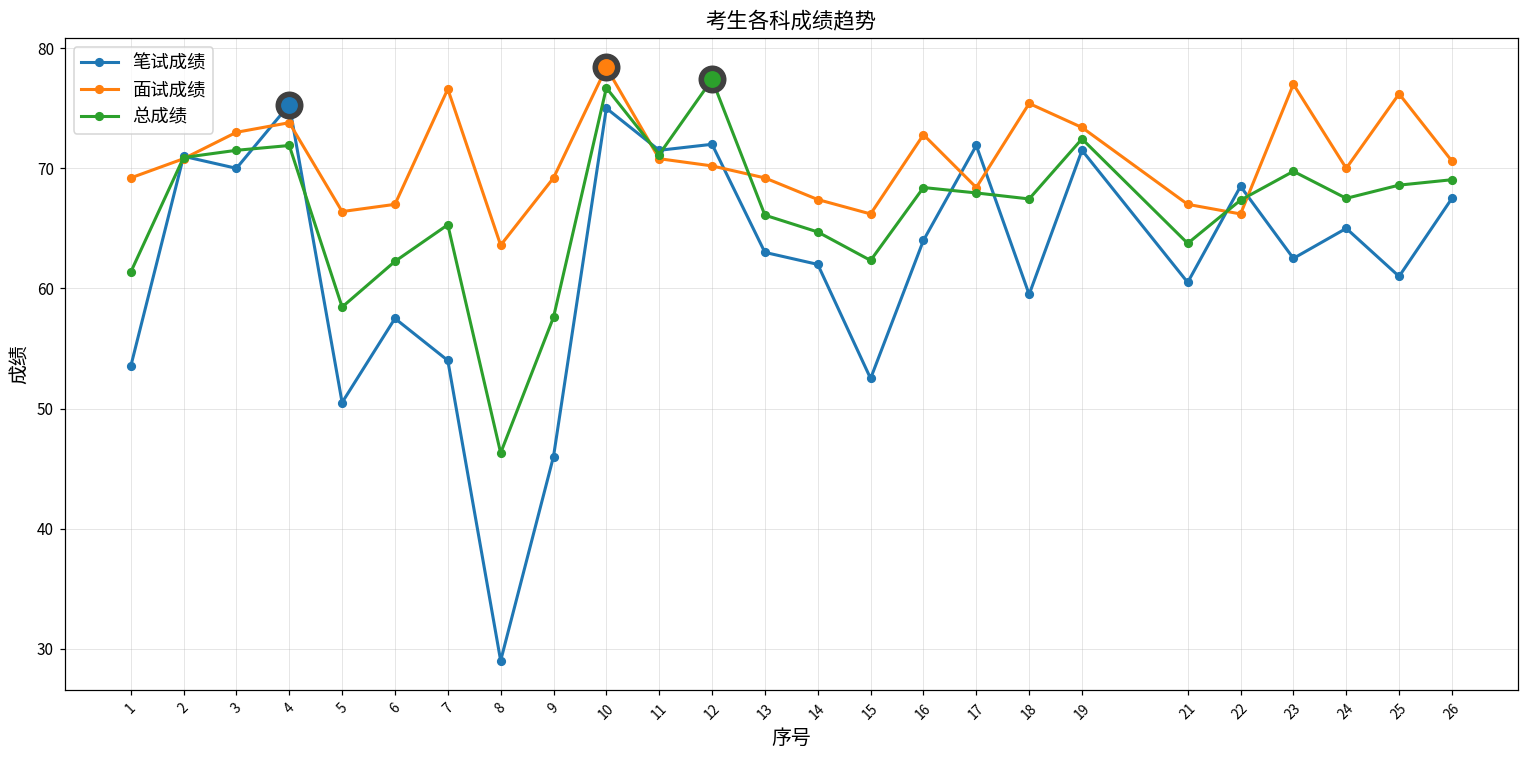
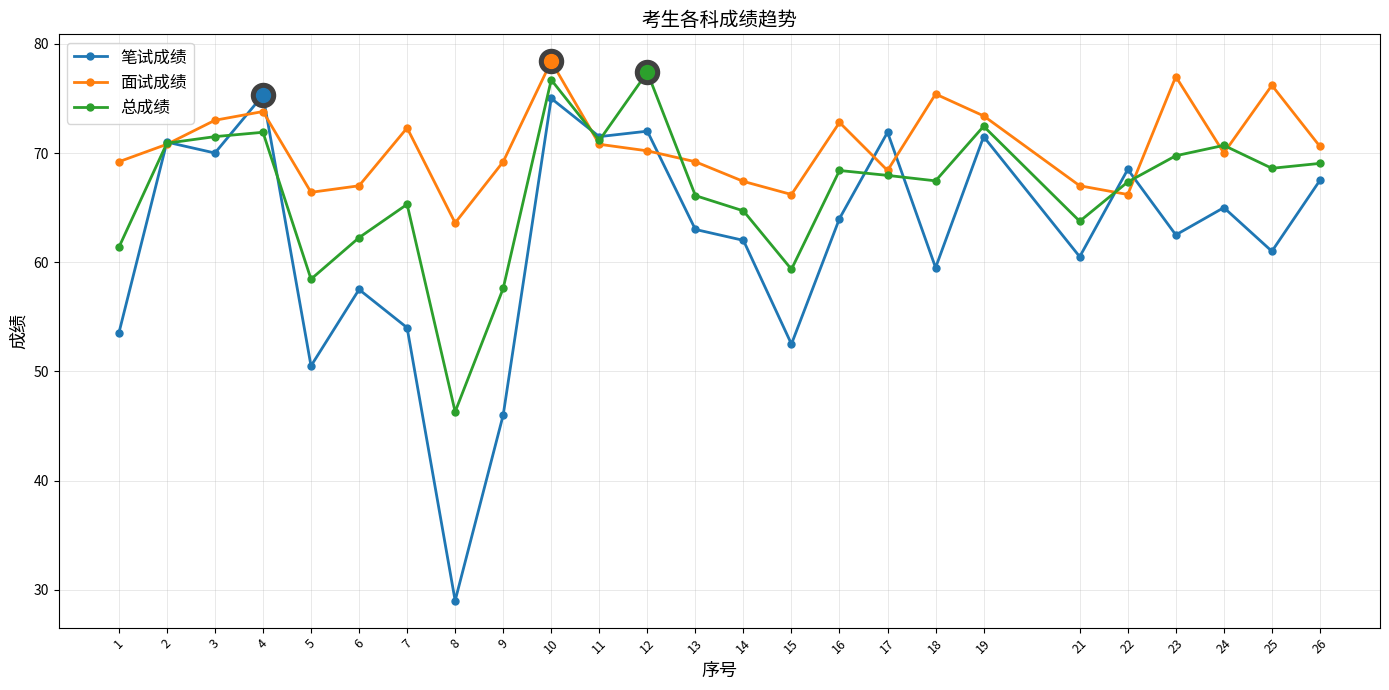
  {
    "笔试成绩": {
      "1": 53.5,
      "3": 70.0,
      "5": 50.5,
      "6": 57.5,
      "7": 54.0,
      "8": 29.0,
      "9": 46.0,
      "10": 75.0,
      "11": 71.5,
      "12": 72.0,
      "13": 63.0,
      "14": 62.0,
      "15": 52.5,
      "16": 64.0,
      "17": 71.9,
      "18": 59.5,
      "19": 71.5,
      "21": 60.5,
      "22": 68.5,
      "23": 62.5,
      "24": 65.0,
      "25": 61.0,
      "26": 67.5
    },
    "面试成绩": {
      "1": 69.2,
      "3": 73.0,
      "4": 73.8,
      "5": 66.4,
      "6": 67.0,
-     "7": 76.6,
+     "7": 72.3,
      "8": 63.6,
      "9": 69.2,
      "11": 70.8,
      "12": 70.2,
      "13": 69.2,
      "14": 67.4,
      "15": 66.2,
      "16": 72.8,
      "17": 68.4,
      "18": 75.4,
      "19": 73.4,
      "21": 67.0,
      "22": 66.2,
      "23": 77.0,
      "24": 70.0,
      "25": 76.2,
      "26": 70.6
    },
    "总成绩": {
      "1": 61.4,
      "3": 71.5,
      "4": 71.9,
      "5": 58.5,
      "6": 62.3,
      "7": 65.3,
      "8": 46.3,
      "9": 57.6,
      "10": 76.7,
      "11": 71.2,
      "13": 66.1,
      "14": 64.7,
-     "15": 62.3,
+     "15": 59.4,
      "16": 68.4,
      "17": 68.0,
      "18": 67.5,
      "19": 72.5,
      "21": 63.8,
      "22": 67.4,
      "23": 69.8,
-     "24": 67.5,
+     "24": 70.7,
      "25": 68.6,
      "26": 69.1
    }
  }
